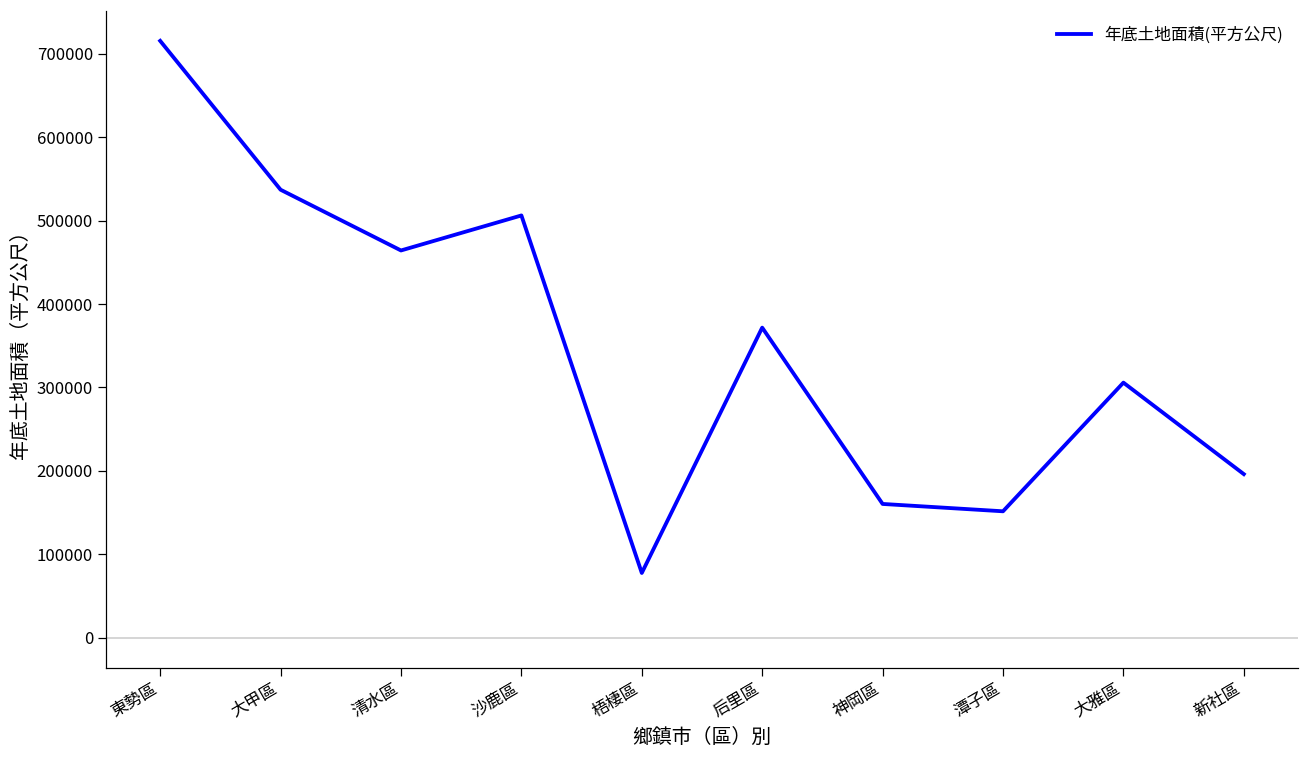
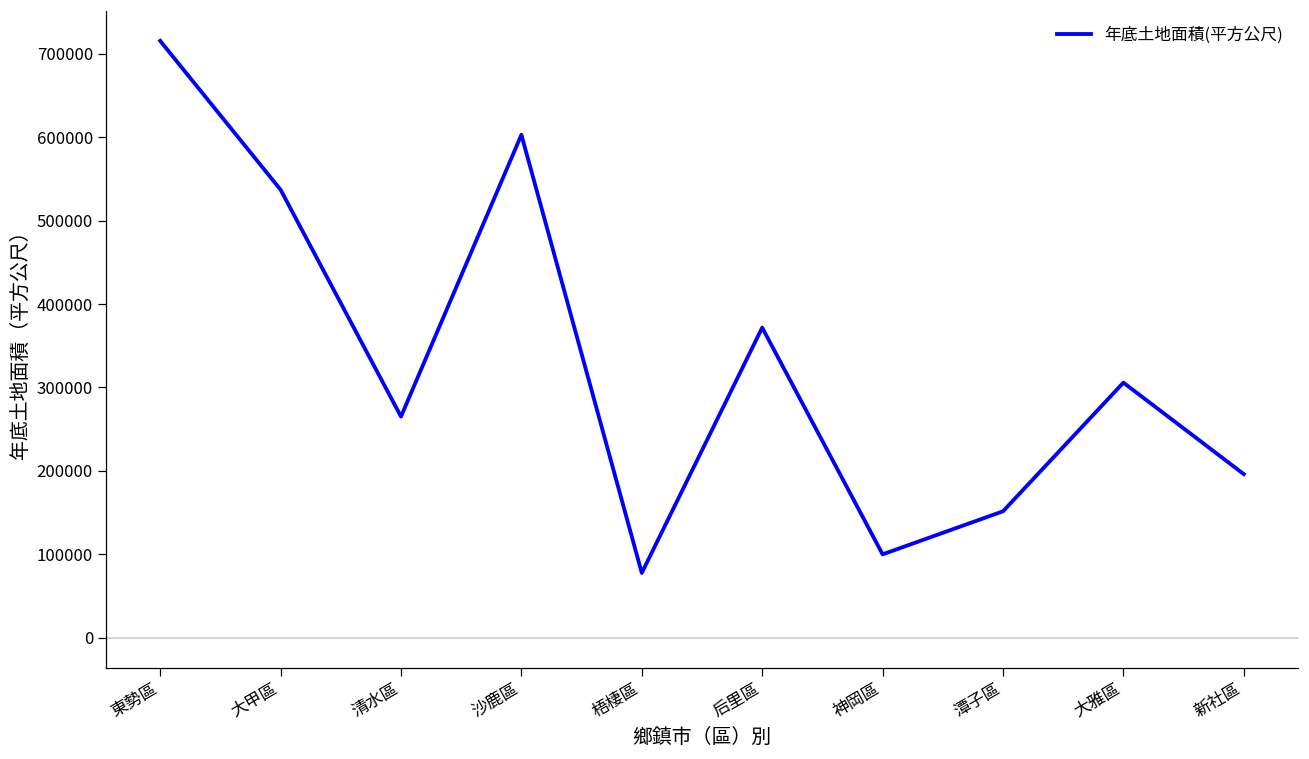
  {
    "東勢區": 720000,
    "大甲區": 540000,
-   "清水區": 460000,
-   "沙鹿區": 510000,
+   "清水區": 270000,
+   "沙鹿區": 600000,
    "梧棲區": 80000,
    "后里區": 370000,
-   "神岡區": 160000,
+   "神岡區": 100000,
    "潭子區": 150000,
    "大雅區": 310000,
    "新社區": 200000
  }
